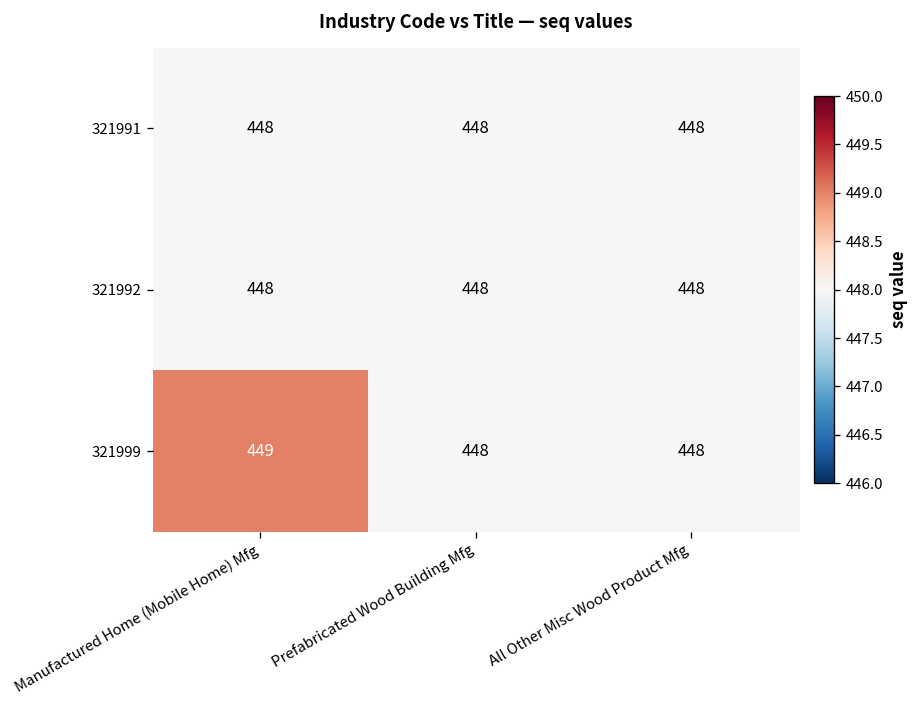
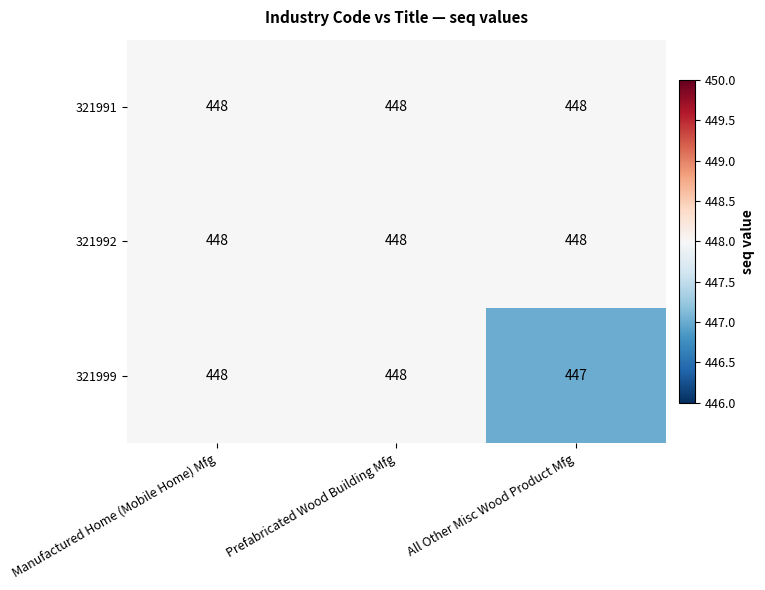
  {
    "321991": {
      "Manufactured Home (Mobile Home) Mfg": 448,
      "Prefabricated Wood Building Mfg": 448,
      "All Other Misc Wood Product Mfg": 448
    },
    "321992": {
      "Manufactured Home (Mobile Home) Mfg": 448,
      "Prefabricated Wood Building Mfg": 448,
      "All Other Misc Wood Product Mfg": 448
    },
    "321999": {
-     "Manufactured Home (Mobile Home) Mfg": 449,
+     "Manufactured Home (Mobile Home) Mfg": 448,
      "Prefabricated Wood Building Mfg": 448,
-     "All Other Misc Wood Product Mfg": 448
+     "All Other Misc Wood Product Mfg": 447
    }
  }
